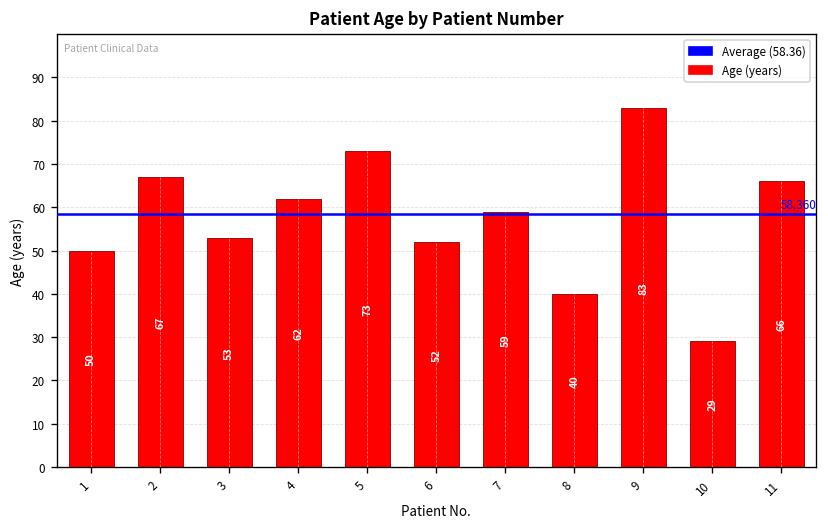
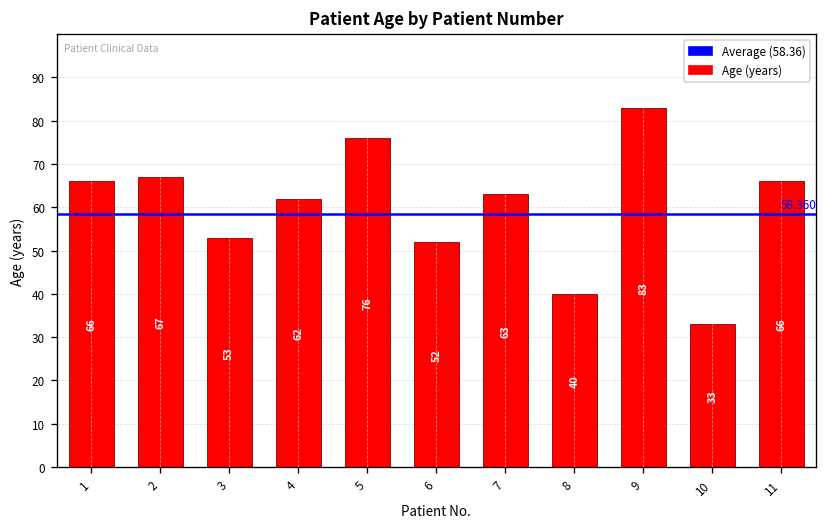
  {
    "Age (years)": {
-     "1": 50,
+     "1": 66,
      "2": 67,
      "3": 53,
      "4": 62,
-     "5": 73,
+     "5": 76,
      "6": 52,
-     "7": 59,
+     "7": 63,
      "8": 40,
      "9": 83,
-     "10": 29,
+     "10": 33,
      "11": 66
    }
  }
